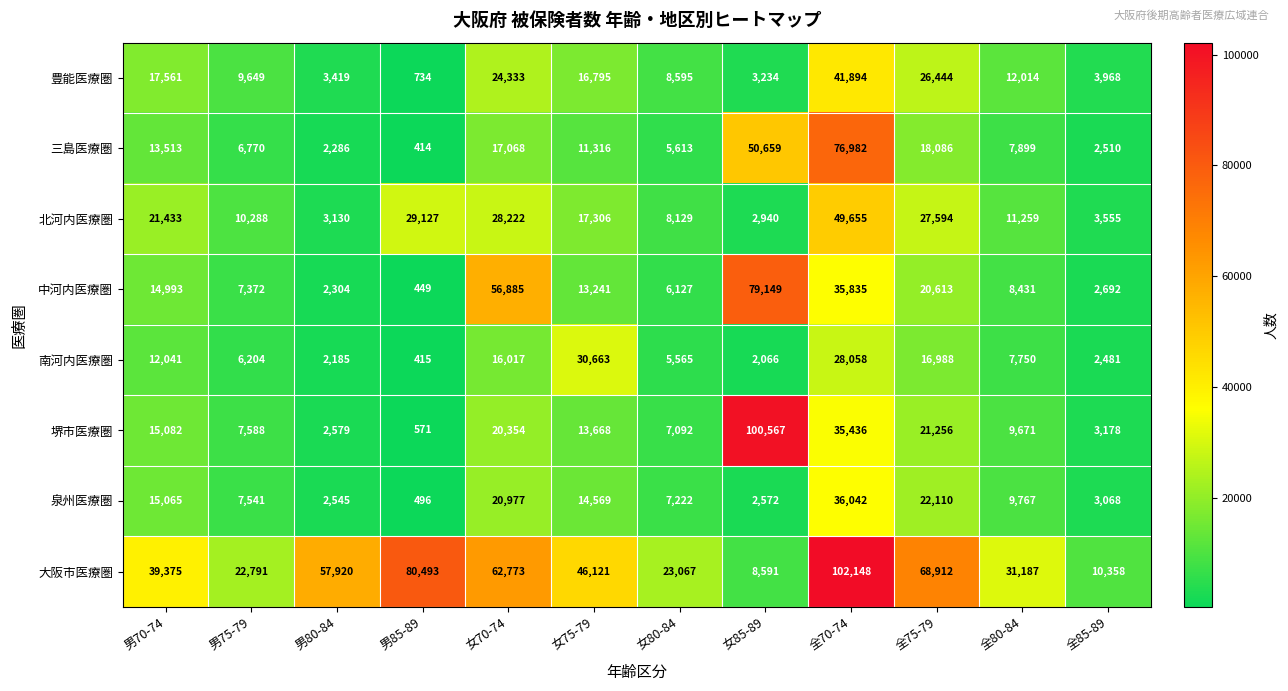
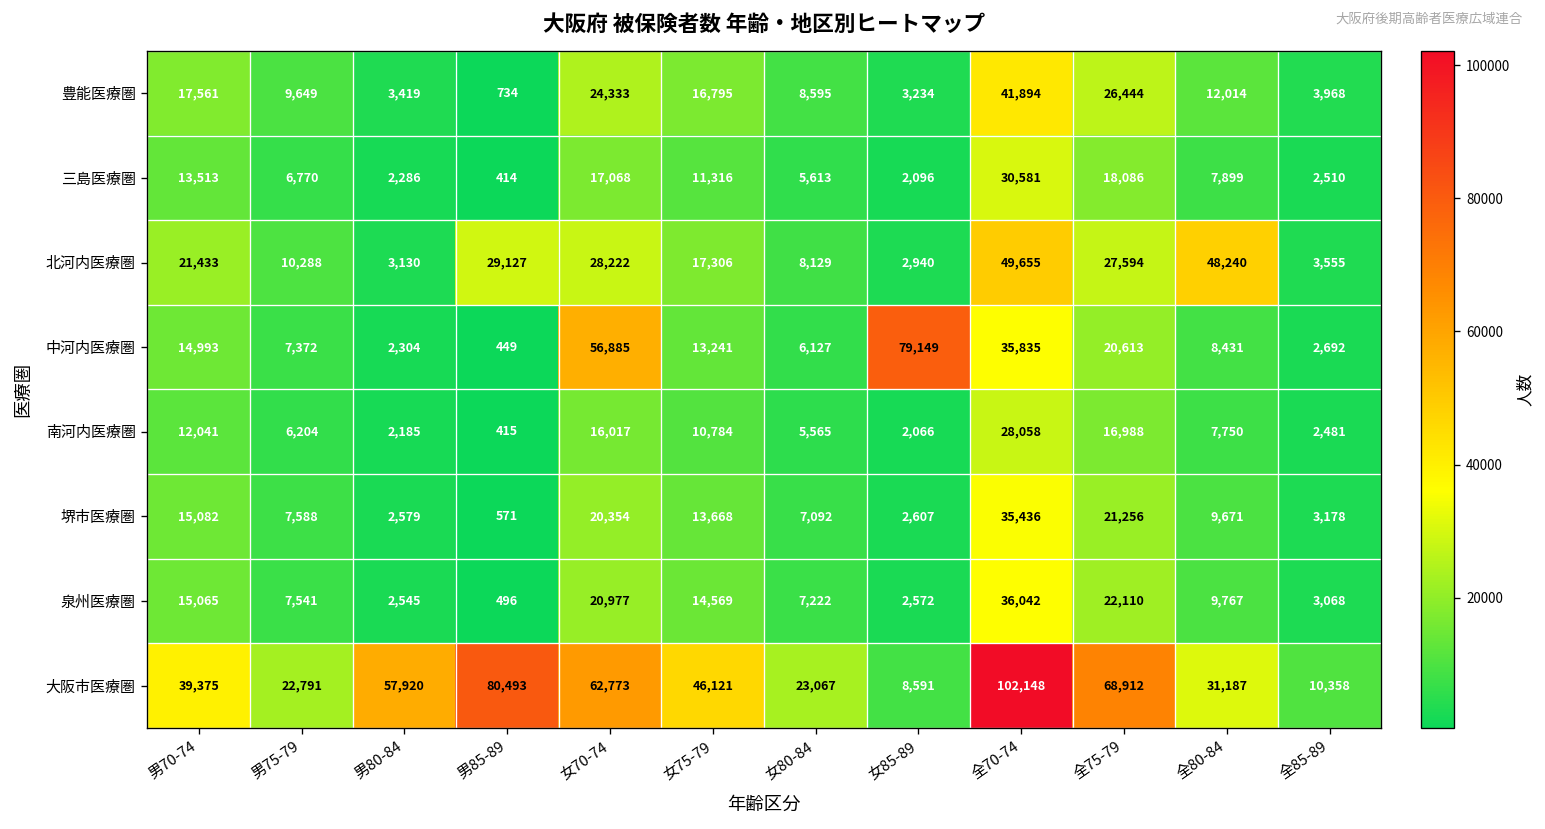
  {
    "豊能医療圏": {
      "男70-74": "17,561",
      "男75-79": "9,649",
      "男80-84": "3,419",
      "男85-89": "734",
      "女70-74": "24,333",
      "女75-79": "16,795",
      "女80-84": "8,595",
      "女85-89": "3,234",
      "全70-74": "41,894",
      "全75-79": "26,444",
      "全80-84": "12,014",
      "全85-89": "3,968"
    },
    "三島医療圏": {
      "男70-74": "13,513",
      "男75-79": "6,770",
      "男80-84": "2,286",
      "男85-89": "414",
      "女70-74": "17,068",
      "女75-79": "11,316",
      "女80-84": "5,613",
-     "女85-89": "50,659",
-     "全70-74": "76,982",
+     "女85-89": "2,096",
+     "全70-74": "30,581",
      "全75-79": "18,086",
      "全80-84": "7,899",
      "全85-89": "2,510"
    },
    "北河内医療圏": {
      "男70-74": "21,433",
      "男75-79": "10,288",
      "男80-84": "3,130",
      "男85-89": "29,127",
      "女70-74": "28,222",
      "女75-79": "17,306",
      "女80-84": "8,129",
      "女85-89": "2,940",
      "全70-74": "49,655",
      "全75-79": "27,594",
-     "全80-84": "11,259",
+     "全80-84": "48,240",
      "全85-89": "3,555"
    },
    "中河内医療圏": {
      "男70-74": "14,993",
      "男75-79": "7,372",
      "男80-84": "2,304",
      "男85-89": "449",
      "女70-74": "56,885",
      "女75-79": "13,241",
      "女80-84": "6,127",
      "女85-89": "79,149",
      "全70-74": "35,835",
      "全75-79": "20,613",
      "全80-84": "8,431",
      "全85-89": "2,692"
    },
    "南河内医療圏": {
      "男70-74": "12,041",
      "男75-79": "6,204",
      "男80-84": "2,185",
      "男85-89": "415",
      "女70-74": "16,017",
-     "女75-79": "30,663",
+     "女75-79": "10,784",
      "女80-84": "5,565",
      "女85-89": "2,066",
      "全70-74": "28,058",
      "全75-79": "16,988",
      "全80-84": "7,750",
      "全85-89": "2,481"
    },
    "堺市医療圏": {
      "男70-74": "15,082",
      "男75-79": "7,588",
      "男80-84": "2,579",
      "男85-89": "571",
      "女70-74": "20,354",
      "女75-79": "13,668",
      "女80-84": "7,092",
-     "女85-89": "100,567",
+     "女85-89": "2,607",
      "全70-74": "35,436",
      "全75-79": "21,256",
      "全80-84": "9,671",
      "全85-89": "3,178"
    },
    "泉州医療圏": {
      "男70-74": "15,065",
      "男75-79": "7,541",
      "男80-84": "2,545",
      "男85-89": "496",
      "女70-74": "20,977",
      "女75-79": "14,569",
      "女80-84": "7,222",
      "女85-89": "2,572",
      "全70-74": "36,042",
      "全75-79": "22,110",
      "全80-84": "9,767",
      "全85-89": "3,068"
    },
    "大阪市医療圏": {
      "男70-74": "39,375",
      "男75-79": "22,791",
      "男80-84": "57,920",
      "男85-89": "80,493",
      "女70-74": "62,773",
      "女75-79": "46,121",
      "女80-84": "23,067",
      "女85-89": "8,591",
      "全70-74": "102,148",
      "全75-79": "68,912",
      "全80-84": "31,187",
      "全85-89": "10,358"
    }
  }
